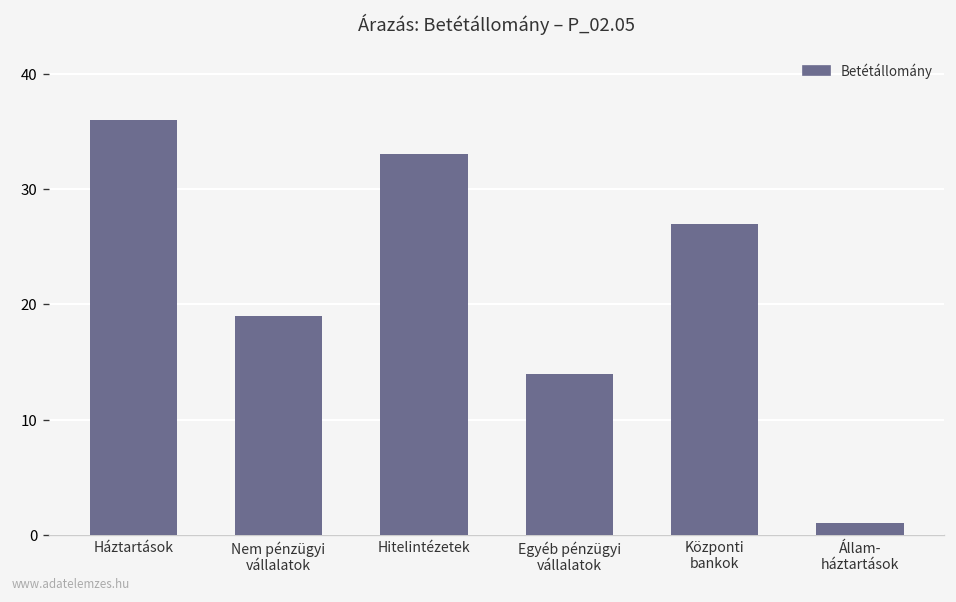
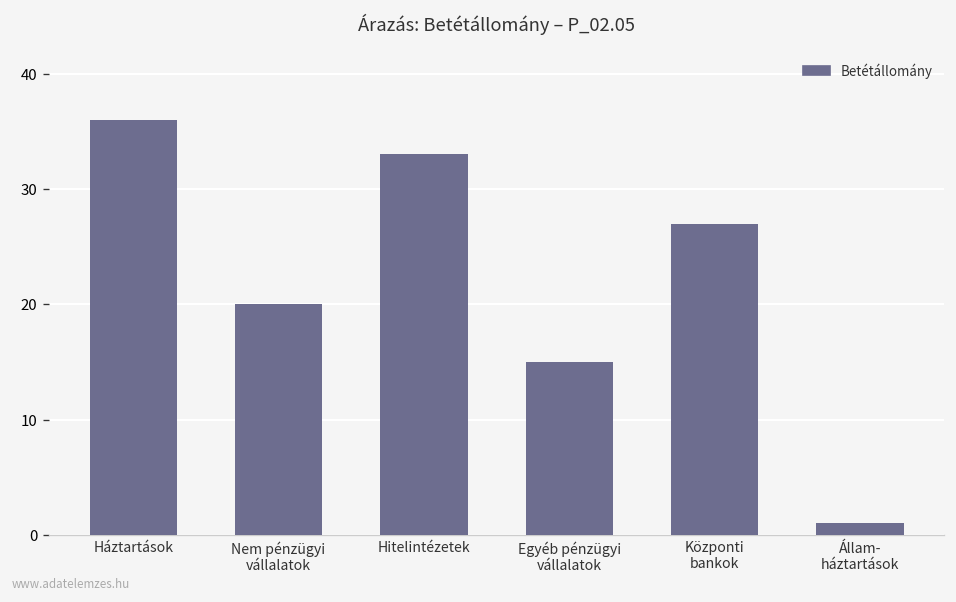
  {
    "Háztartások": 36,
-   "Nem pénzügyi vállalatok": 19,
+   "Nem pénzügyi vállalatok": 20,
    "Hitelintézetek": 33,
-   "Egyéb pénzügyi vállalatok": 14,
+   "Egyéb pénzügyi vállalatok": 15,
    "Központi bankok": 27,
    "Állam- háztartások": 1
  }
